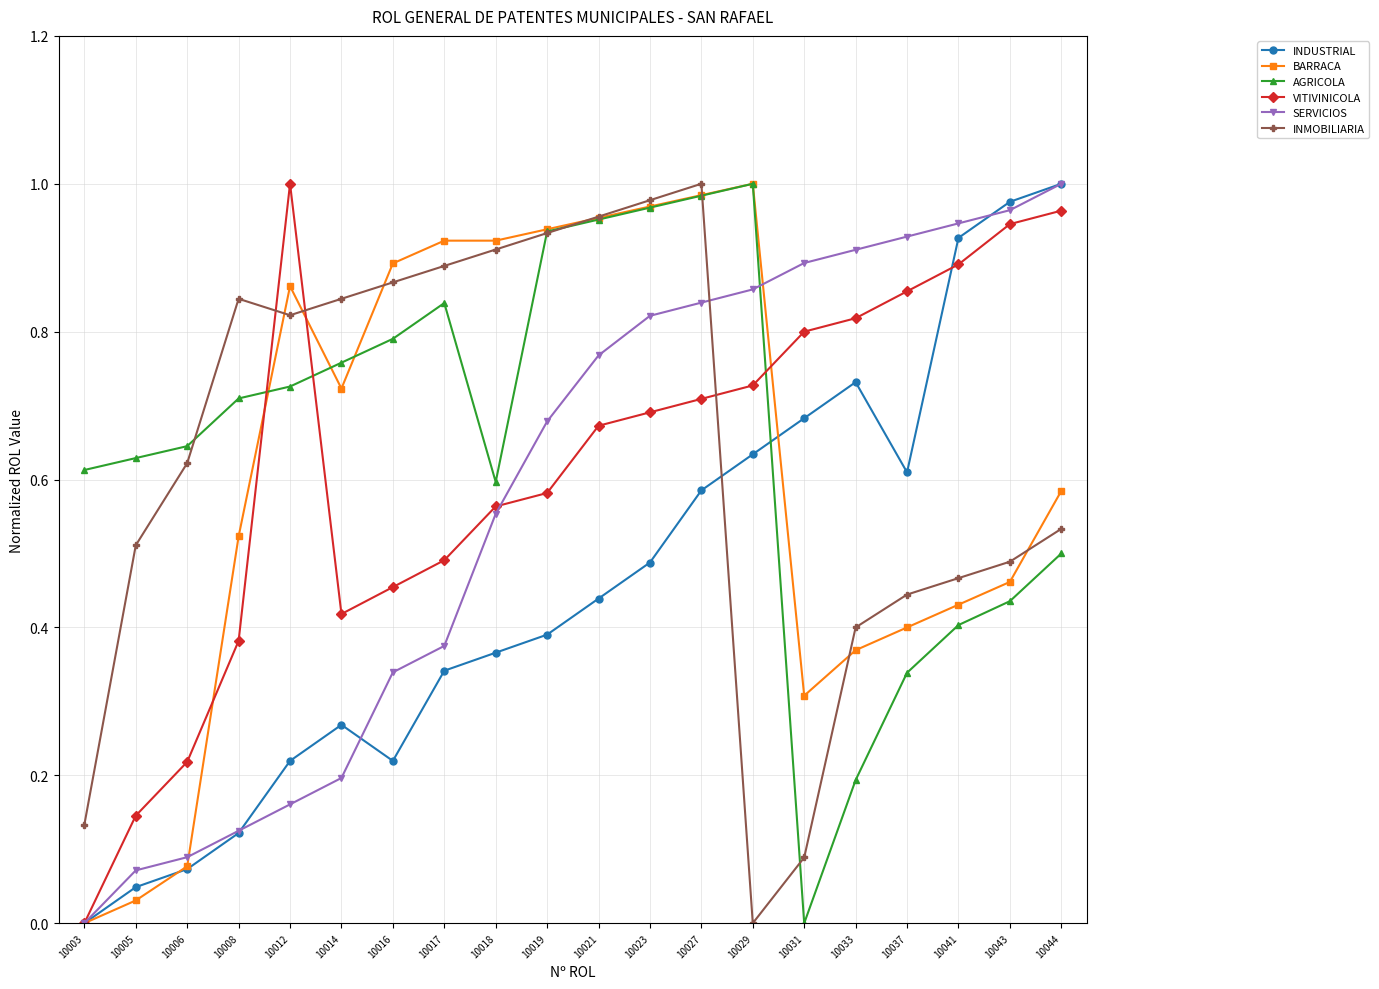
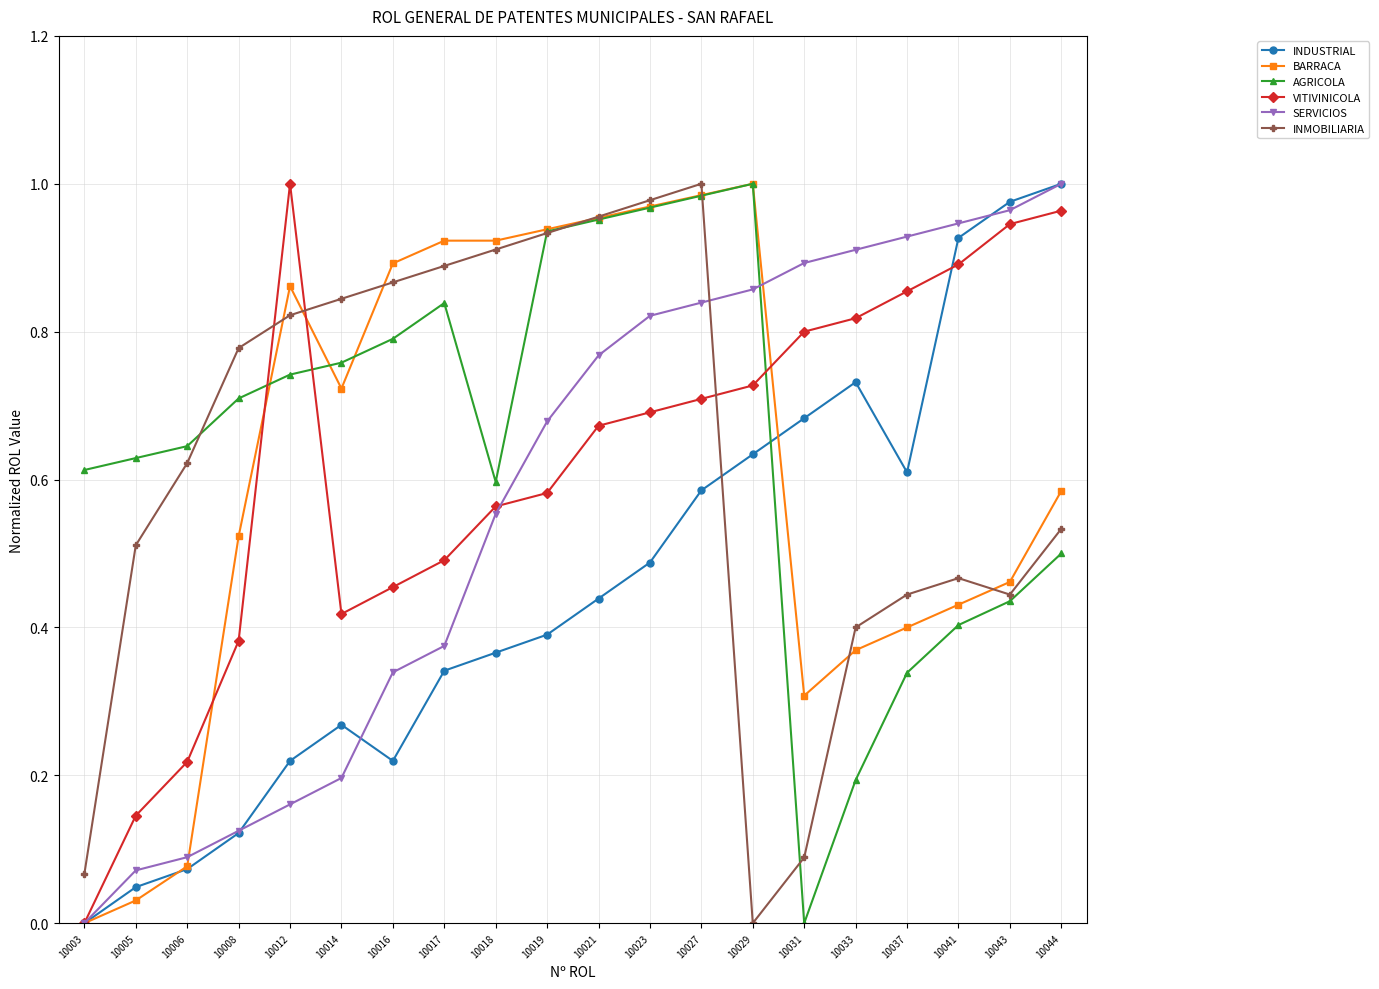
  {
    "INDUSTRIAL": {
      "10005": 0.05,
      "10006": 0.07,
      "10012": 0.22,
      "10014": 0.27,
      "10016": 0.22,
      "10017": 0.34,
      "10018": 0.37,
      "10019": 0.39,
      "10021": 0.44,
      "10023": 0.49,
      "10027": 0.59,
      "10029": 0.63,
      "10031": 0.68,
      "10033": 0.73,
      "10037": 0.61,
      "10041": 0.93,
      "10043": 0.98
    },
    "BARRACA": {
      "10005": 0.03,
      "10006": 0.08,
      "10008": 0.52,
      "10012": 0.86,
      "10014": 0.72,
      "10016": 0.89,
      "10017": 0.92,
      "10018": 0.92,
      "10031": 0.31,
      "10033": 0.37,
      "10037": 0.40,
      "10041": 0.43,
      "10043": 0.46,
      "10044": 0.58
    },
    "AGRICOLA": {
      "10003": 0.61,
      "10005": 0.63,
      "10006": 0.65,
      "10008": 0.71,
-     "10012": 0.73,
+     "10012": 0.74,
      "10014": 0.76,
      "10016": 0.79,
      "10017": 0.84,
      "10018": 0.60,
      "10031": 0.00,
      "10033": 0.19,
      "10037": 0.34,
      "10041": 0.40,
      "10043": 0.44,
      "10044": 0.50
    },
    "VITIVINICOLA": {
      "10005": 0.15,
      "10006": 0.22,
      "10008": 0.38,
      "10012": 1.00,
      "10014": 0.42,
      "10016": 0.45,
      "10017": 0.49,
      "10018": 0.56,
      "10019": 0.58,
      "10021": 0.67,
      "10023": 0.69,
      "10027": 0.71,
      "10029": 0.73,
      "10031": 0.80,
      "10033": 0.82,
      "10037": 0.85,
      "10041": 0.89,
      "10043": 0.95,
      "10044": 0.96
    },
    "SERVICIOS": {
      "10005": 0.07,
      "10006": 0.09,
      "10012": 0.16,
      "10014": 0.20,
      "10016": 0.34,
      "10017": 0.38,
      "10018": 0.55,
      "10019": 0.68,
      "10021": 0.77,
      "10023": 0.82,
      "10027": 0.84,
      "10029": 0.86,
      "10031": 0.89,
      "10033": 0.91,
      "10037": 0.93,
      "10041": 0.95,
      "10043": 0.96
    },
    "INMOBILIARIA": {
-     "10003": 0.13,
+     "10003": 0.07,
      "10005": 0.51,
      "10006": 0.62,
-     "10008": 0.84,
+     "10008": 0.78,
      "10012": 0.82,
      "10014": 0.84,
      "10016": 0.87,
      "10017": 0.89,
      "10018": 0.91,
      "10023": 0.98,
      "10027": 1.00,
      "10029": 0.00,
      "10031": 0.09,
      "10033": 0.40,
      "10037": 0.44,
      "10041": 0.47,
-     "10043": 0.49,
+     "10043": 0.44,
      "10044": 0.53
    }
  }
